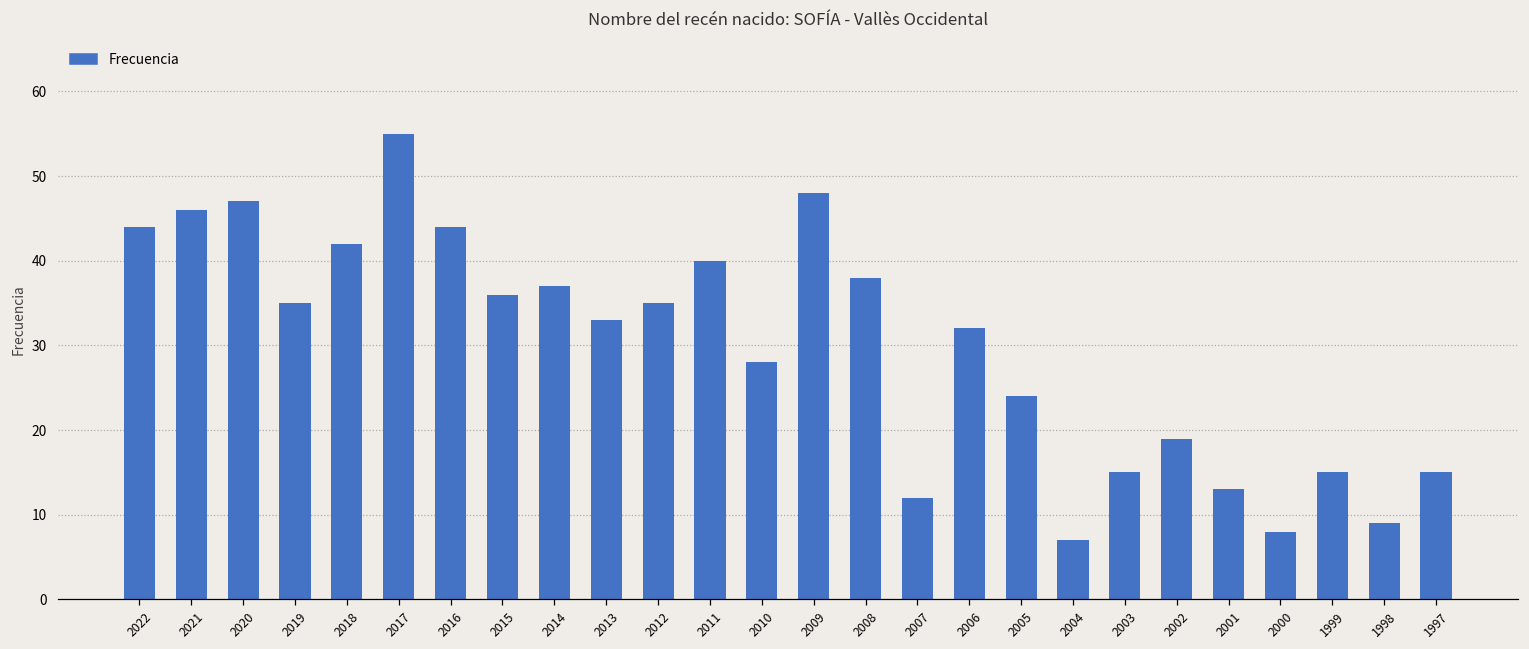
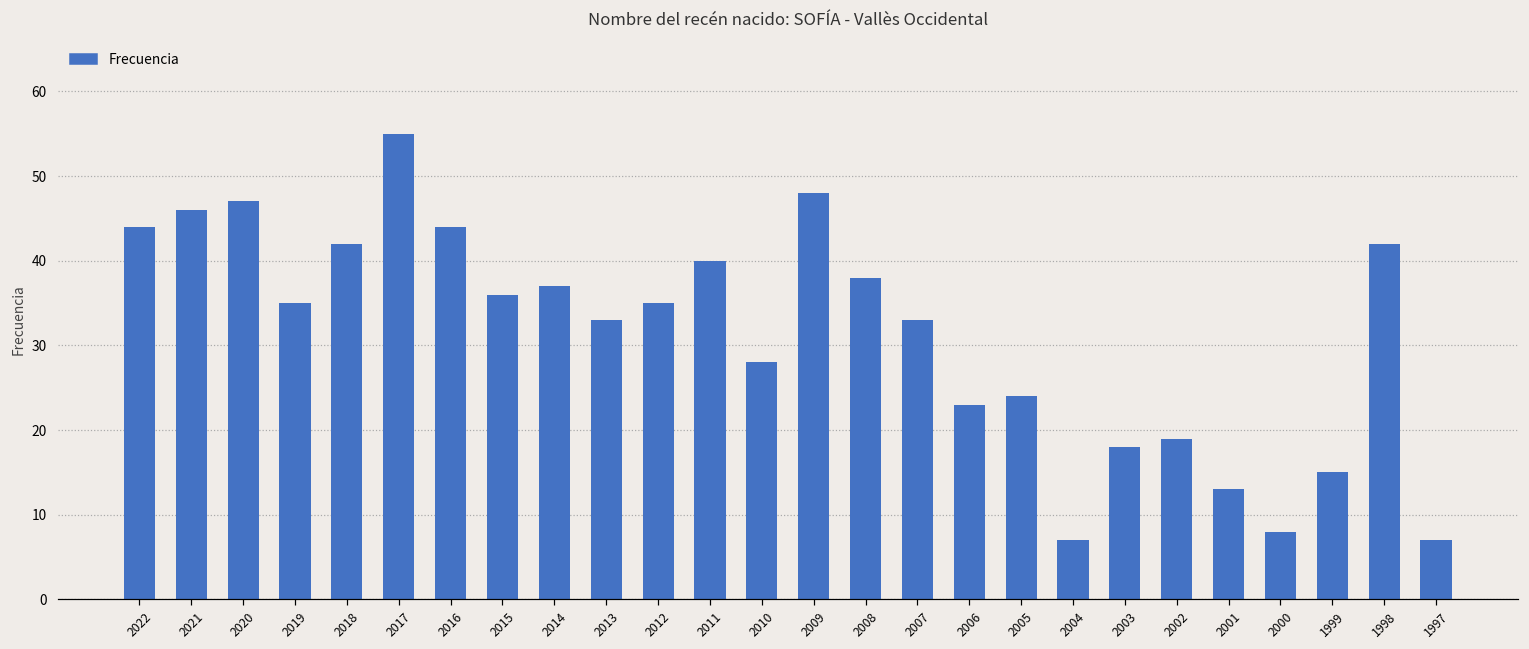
  {
    "2022": 44,
    "2021": 46,
    "2020": 47,
    "2019": 35,
    "2018": 42,
    "2017": 55,
    "2016": 44,
    "2015": 36,
    "2014": 37,
    "2013": 33,
    "2012": 35,
    "2011": 40,
    "2010": 28,
    "2009": 48,
    "2008": 38,
-   "2007": 12,
-   "2006": 32,
+   "2007": 33,
+   "2006": 23,
    "2005": 24,
    "2004": 7,
-   "2003": 15,
+   "2003": 18,
    "2002": 19,
    "2001": 13,
    "2000": 8,
    "1999": 15,
-   "1998": 9,
-   "1997": 15
+   "1998": 42,
+   "1997": 7
  }
